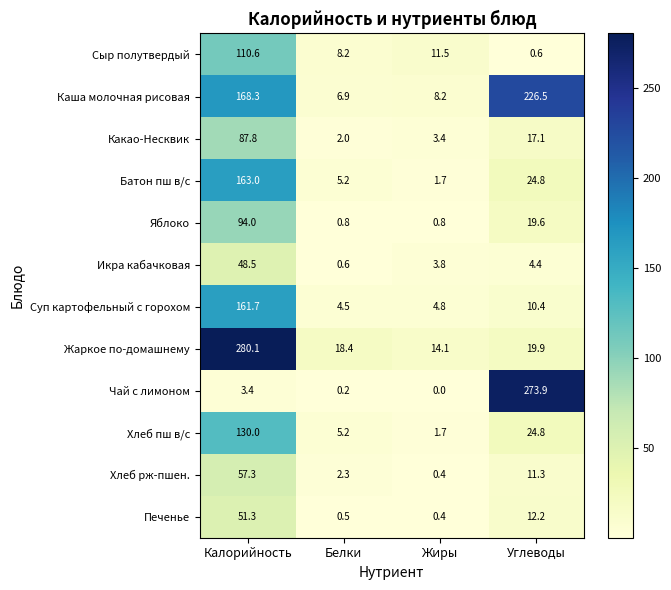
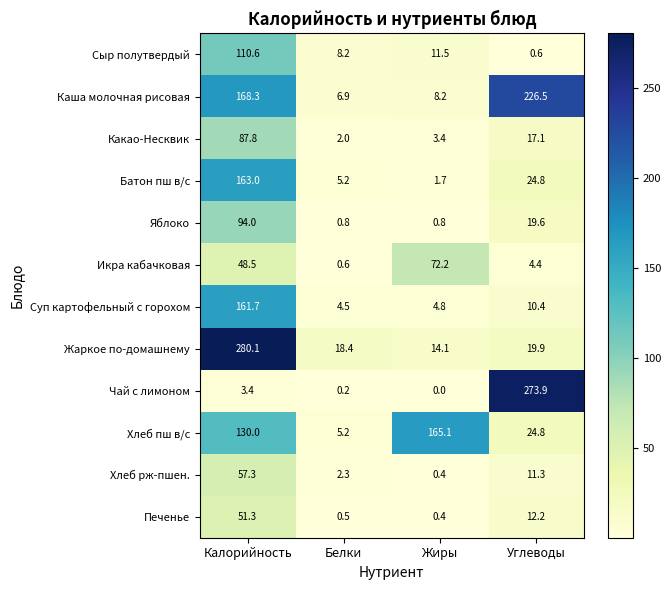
  {
    "Сыр полутвердый": {
      "Калорийность": 110.6,
      "Белки": 8.2,
      "Жиры": 11.5,
      "Углеводы": 0.6
    },
    "Каша молочная рисовая": {
      "Калорийность": 168.3,
      "Белки": 6.9,
      "Жиры": 8.2,
      "Углеводы": 226.5
    },
    "Какао-Несквик": {
      "Калорийность": 87.8,
      "Белки": 2.0,
      "Жиры": 3.4,
      "Углеводы": 17.1
    },
    "Батон пш в/с": {
      "Калорийность": 163.0,
      "Белки": 5.2,
      "Жиры": 1.7,
      "Углеводы": 24.8
    },
    "Яблоко": {
      "Калорийность": 94.0,
      "Белки": 0.8,
      "Жиры": 0.8,
      "Углеводы": 19.6
    },
    "Икра кабачковая": {
      "Калорийность": 48.5,
      "Белки": 0.6,
-     "Жиры": 3.8,
+     "Жиры": 72.2,
      "Углеводы": 4.4
    },
    "Суп картофельный с горохом": {
      "Калорийность": 161.7,
      "Белки": 4.5,
      "Жиры": 4.8,
      "Углеводы": 10.4
    },
    "Жаркое по-домашнему": {
      "Калорийность": 280.1,
      "Белки": 18.4,
      "Жиры": 14.1,
      "Углеводы": 19.9
    },
    "Чай с лимоном": {
      "Калорийность": 3.4,
      "Белки": 0.2,
      "Жиры": 0.0,
      "Углеводы": 273.9
    },
    "Хлеб пш в/с": {
      "Калорийность": 130.0,
      "Белки": 5.2,
-     "Жиры": 1.7,
+     "Жиры": 165.1,
      "Углеводы": 24.8
    },
    "Хлеб рж-пшен.": {
      "Калорийность": 57.3,
      "Белки": 2.3,
      "Жиры": 0.4,
      "Углеводы": 11.3
    },
    "Печенье": {
      "Калорийность": 51.3,
      "Белки": 0.5,
      "Жиры": 0.4,
      "Углеводы": 12.2
    }
  }
